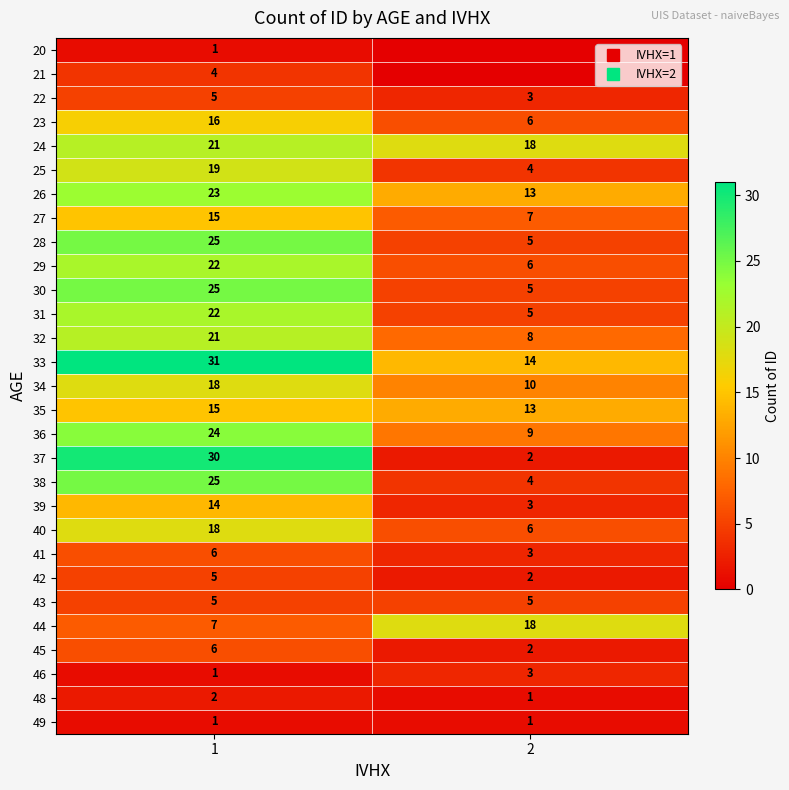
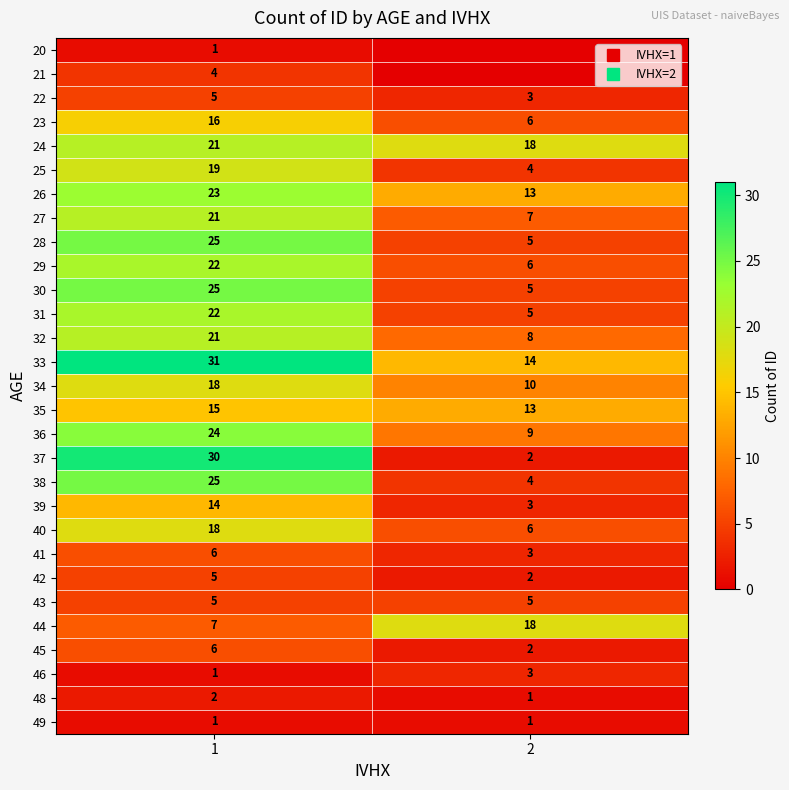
  {
    "20": {
      "1": 1
    },
    "21": {
      "1": 4
    },
    "22": {
      "1": 5,
      "2": 3
    },
    "23": {
      "1": 16,
      "2": 6
    },
    "24": {
      "1": 21,
      "2": 18
    },
    "25": {
      "1": 19,
      "2": 4
    },
    "26": {
      "1": 23,
      "2": 13
    },
    "27": {
-     "1": 15,
+     "1": 21,
      "2": 7
    },
    "28": {
      "1": 25,
      "2": 5
    },
    "29": {
      "1": 22,
      "2": 6
    },
    "30": {
      "1": 25,
      "2": 5
    },
    "31": {
      "1": 22,
      "2": 5
    },
    "32": {
      "1": 21,
      "2": 8
    },
    "33": {
      "1": 31,
      "2": 14
    },
    "34": {
      "1": 18,
      "2": 10
    },
    "35": {
      "1": 15,
      "2": 13
    },
    "36": {
      "1": 24,
      "2": 9
    },
    "37": {
      "1": 30,
      "2": 2
    },
    "38": {
      "1": 25,
      "2": 4
    },
    "39": {
      "1": 14,
      "2": 3
    },
    "40": {
      "1": 18,
      "2": 6
    },
    "41": {
      "1": 6,
      "2": 3
    },
    "42": {
      "1": 5,
      "2": 2
    },
    "43": {
      "1": 5,
      "2": 5
    },
    "44": {
      "1": 7,
      "2": 18
    },
    "45": {
      "1": 6,
      "2": 2
    },
    "46": {
      "1": 1,
      "2": 3
    },
    "48": {
      "1": 2,
      "2": 1
    },
    "49": {
      "1": 1,
      "2": 1
    }
  }
